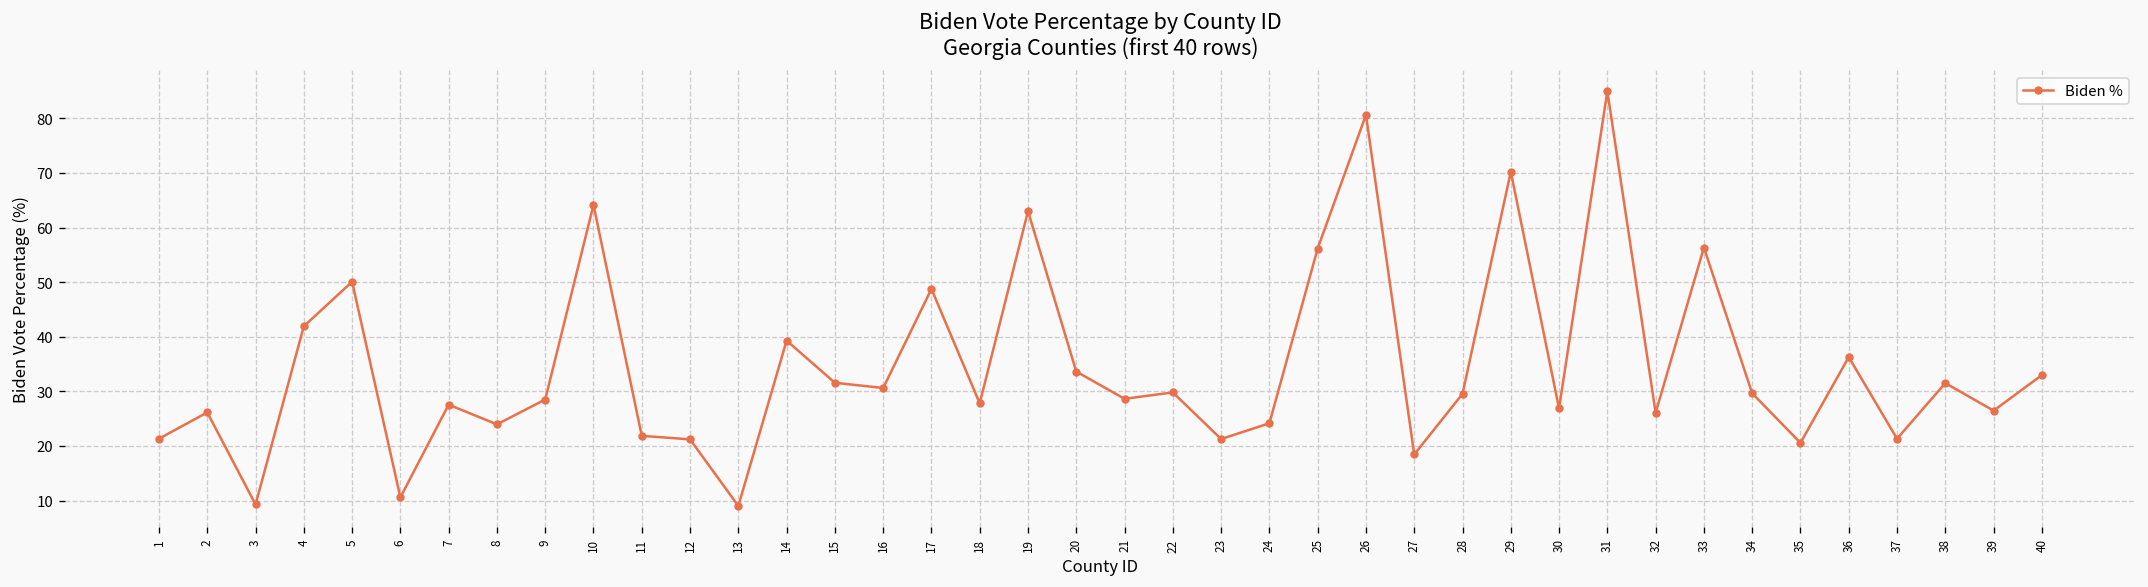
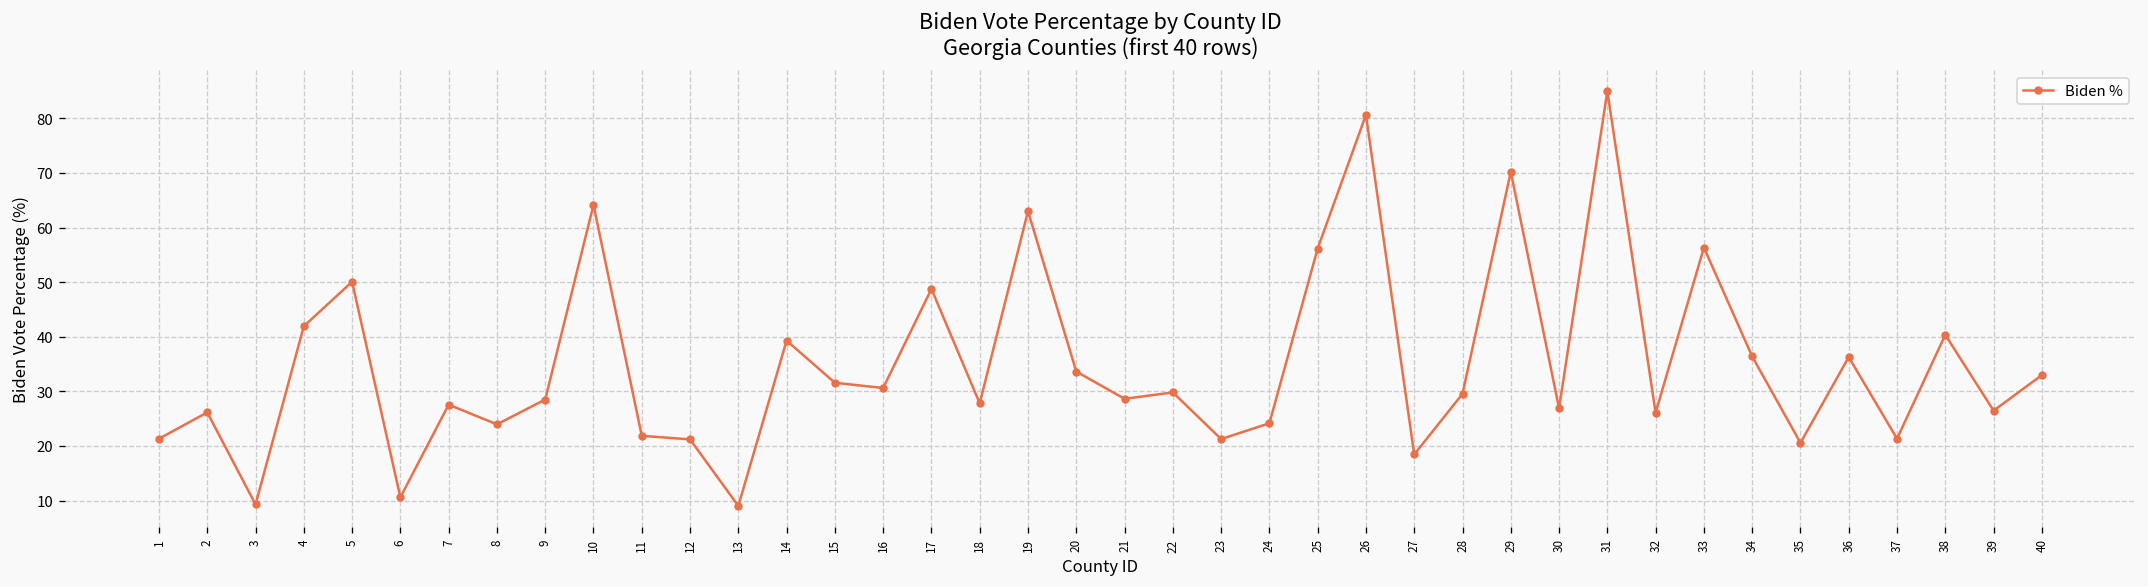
  {
    "1": 21,
    "2": 26,
    "3": 9,
    "4": 42,
    "5": 50,
    "6": 11,
    "7": 28,
    "8": 24,
    "9": 29,
    "10": 64,
    "11": 22,
    "12": 21,
    "13": 9,
    "14": 39,
    "15": 32,
    "16": 31,
    "17": 49,
    "18": 28,
    "19": 63,
    "20": 34,
    "21": 29,
    "22": 30,
    "23": 21,
    "24": 24,
    "25": 56,
    "26": 81,
    "27": 18,
    "28": 30,
    "29": 70,
    "30": 27,
    "31": 85,
    "32": 26,
    "33": 56,
-   "34": 30,
+   "34": 36,
    "35": 21,
    "36": 36,
    "37": 21,
-   "38": 32,
+   "38": 40,
    "39": 26,
    "40": 33
  }
